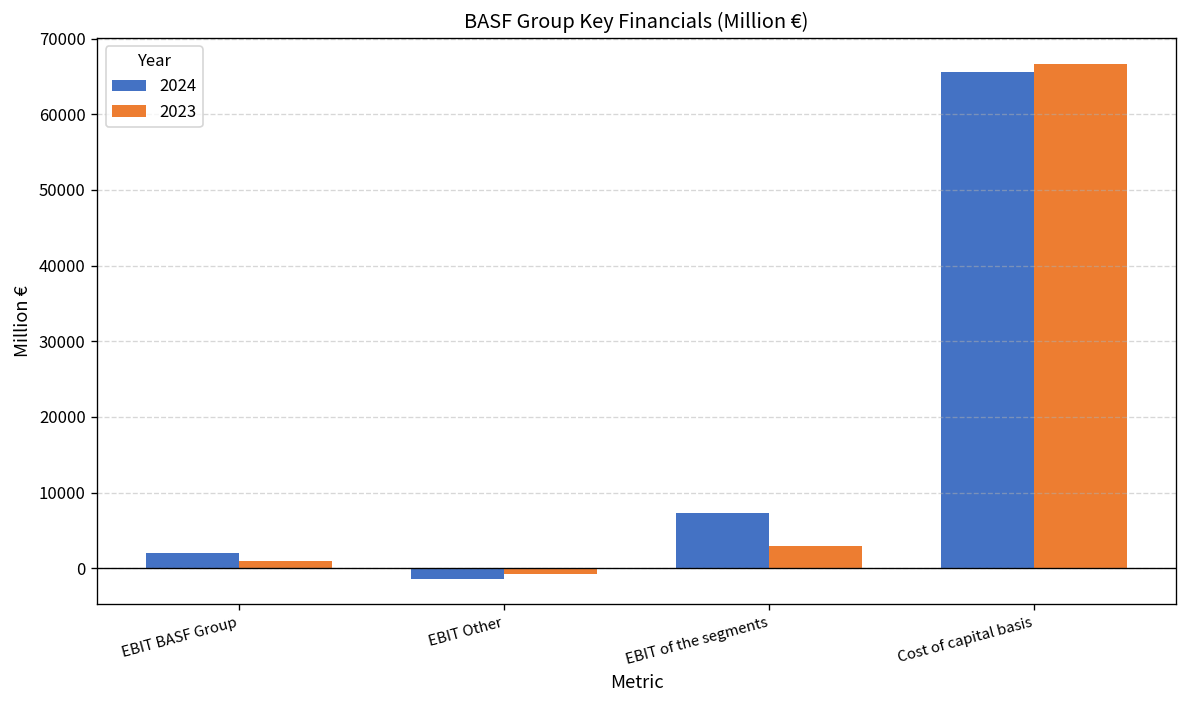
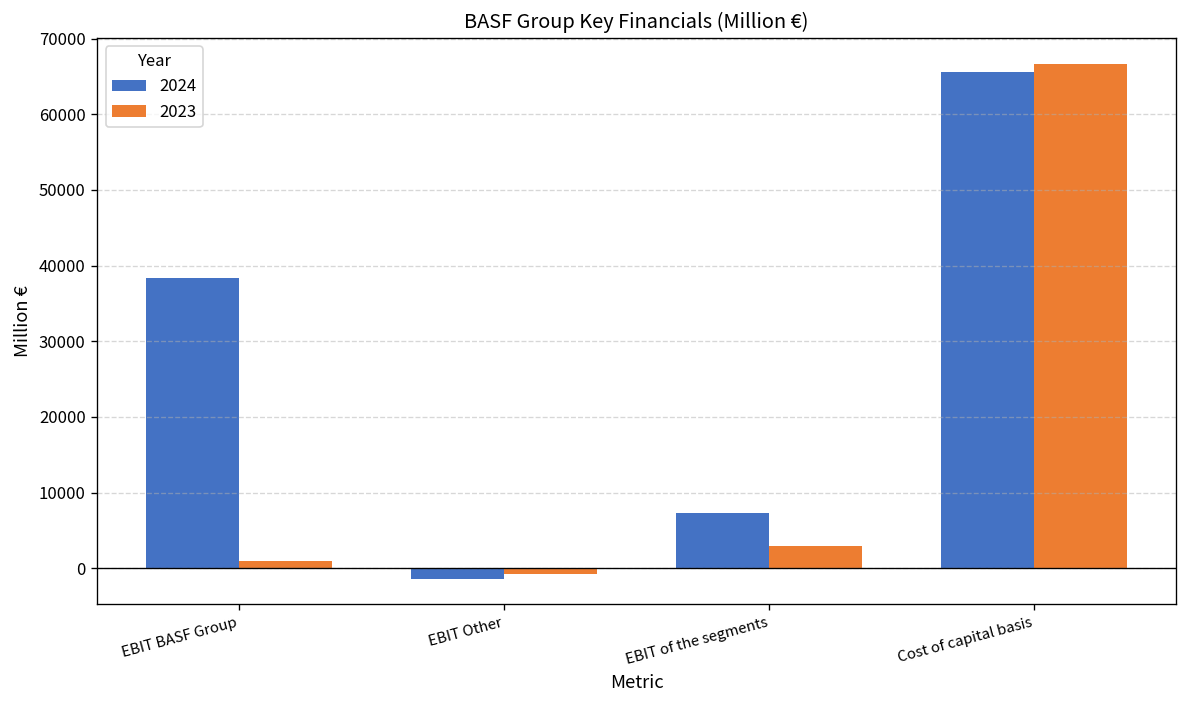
  {
    "2024": {
-     "EBIT BASF Group": 2000,
+     "EBIT BASF Group": 38000,
      "EBIT Other": -1000,
      "EBIT of the segments": 7000,
      "Cost of capital basis": 66000
    },
    "2023": {
      "EBIT BASF Group": 1000,
      "EBIT Other": -1000,
      "EBIT of the segments": 3000,
      "Cost of capital basis": 67000
    }
  }
